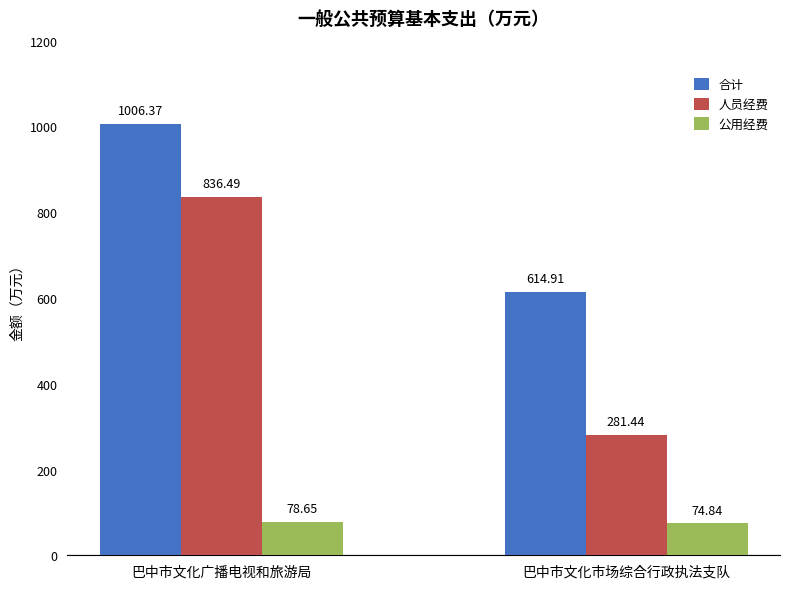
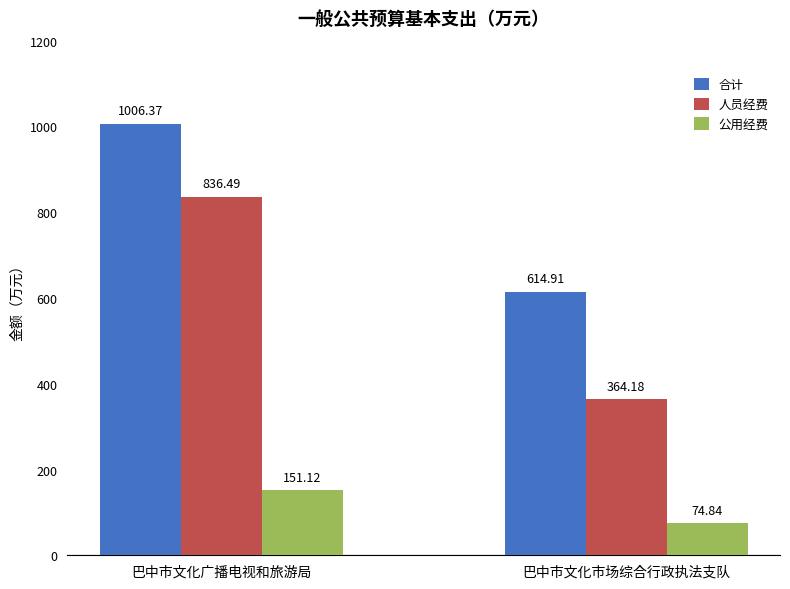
  {
    "合计": {
      "巴中市文化广播电视和旅游局": 1006.37,
      "巴中市文化市场综合行政执法支队": 614.91
    },
    "人员经费": {
      "巴中市文化广播电视和旅游局": 836.49,
-     "巴中市文化市场综合行政执法支队": 281.44
+     "巴中市文化市场综合行政执法支队": 364.18
    },
    "公用经费": {
-     "巴中市文化广播电视和旅游局": 78.65,
+     "巴中市文化广播电视和旅游局": 151.12,
      "巴中市文化市场综合行政执法支队": 74.84
    }
  }
